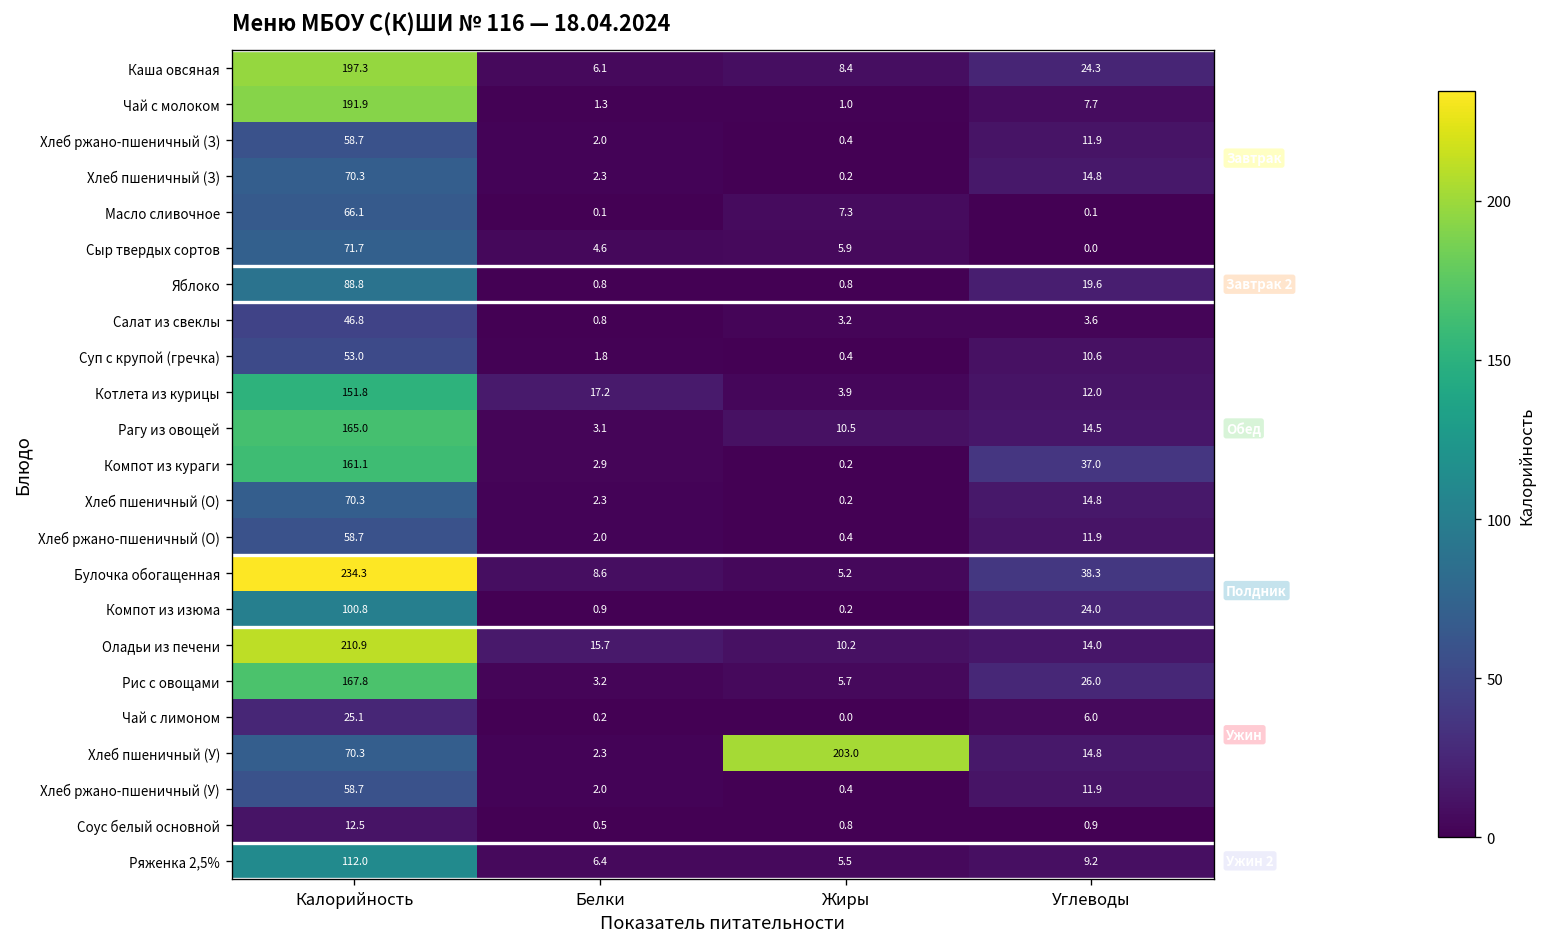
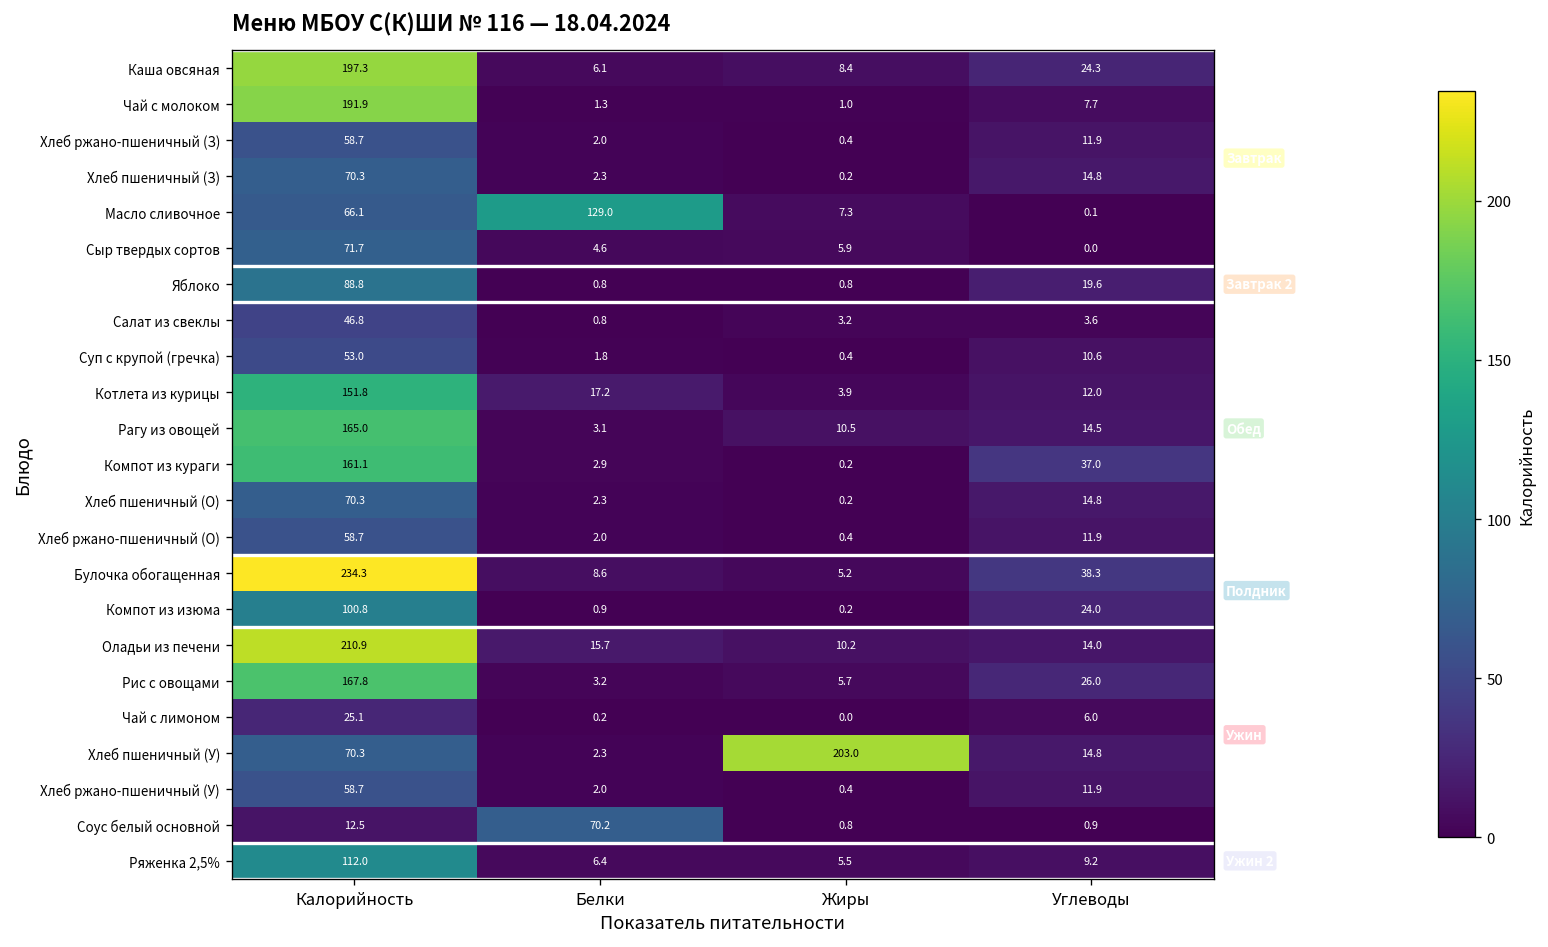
  {
    "Каша овсяная": {
      "Калорийность": 197.3,
      "Белки": 6.1,
      "Жиры": 8.4,
      "Углеводы": 24.3
    },
    "Чай с молоком": {
      "Калорийность": 191.9,
      "Белки": 1.3,
      "Жиры": 1.0,
      "Углеводы": 7.7
    },
    "Хлеб ржано-пшеничный (З)": {
      "Калорийность": 58.7,
      "Белки": 2.0,
      "Жиры": 0.4,
      "Углеводы": 11.9
    },
    "Хлеб пшеничный (З)": {
      "Калорийность": 70.3,
      "Белки": 2.3,
      "Жиры": 0.2,
      "Углеводы": 14.8
    },
    "Масло сливочное": {
      "Калорийность": 66.1,
-     "Белки": 0.1,
+     "Белки": 129.0,
      "Жиры": 7.3,
      "Углеводы": 0.1
    },
    "Сыр твердых сортов": {
      "Калорийность": 71.7,
      "Белки": 4.6,
      "Жиры": 5.9,
      "Углеводы": 0.0
    },
    "Яблоко": {
      "Калорийность": 88.8,
      "Белки": 0.8,
      "Жиры": 0.8,
      "Углеводы": 19.6
    },
    "Салат из свеклы": {
      "Калорийность": 46.8,
      "Белки": 0.8,
      "Жиры": 3.2,
      "Углеводы": 3.6
    },
    "Суп с крупой (гречка)": {
      "Калорийность": 53.0,
      "Белки": 1.8,
      "Жиры": 0.4,
      "Углеводы": 10.6
    },
    "Котлета из курицы": {
      "Калорийность": 151.8,
      "Белки": 17.2,
      "Жиры": 3.9,
      "Углеводы": 12.0
    },
    "Рагу из овощей": {
      "Калорийность": 165.0,
      "Белки": 3.1,
      "Жиры": 10.5,
      "Углеводы": 14.5
    },
    "Компот из кураги": {
      "Калорийность": 161.1,
      "Белки": 2.9,
      "Жиры": 0.2,
      "Углеводы": 37.0
    },
    "Хлеб пшеничный (О)": {
      "Калорийность": 70.3,
      "Белки": 2.3,
      "Жиры": 0.2,
      "Углеводы": 14.8
    },
    "Хлеб ржано-пшеничный (О)": {
      "Калорийность": 58.7,
      "Белки": 2.0,
      "Жиры": 0.4,
      "Углеводы": 11.9
    },
    "Булочка обогащенная": {
      "Калорийность": 234.3,
      "Белки": 8.6,
      "Жиры": 5.2,
      "Углеводы": 38.3
    },
    "Компот из изюма": {
      "Калорийность": 100.8,
      "Белки": 0.9,
      "Жиры": 0.2,
      "Углеводы": 24.0
    },
    "Оладьи из печени": {
      "Калорийность": 210.9,
      "Белки": 15.7,
      "Жиры": 10.2,
      "Углеводы": 14.0
    },
    "Рис с овощами": {
      "Калорийность": 167.8,
      "Белки": 3.2,
      "Жиры": 5.7,
      "Углеводы": 26.0
    },
    "Чай с лимоном": {
      "Калорийность": 25.1,
      "Белки": 0.2,
      "Жиры": 0.0,
      "Углеводы": 6.0
    },
    "Хлеб пшеничный (У)": {
      "Калорийность": 70.3,
      "Белки": 2.3,
      "Жиры": 203.0,
      "Углеводы": 14.8
    },
    "Хлеб ржано-пшеничный (У)": {
      "Калорийность": 58.7,
      "Белки": 2.0,
      "Жиры": 0.4,
      "Углеводы": 11.9
    },
    "Соус белый основной": {
      "Калорийность": 12.5,
-     "Белки": 0.5,
+     "Белки": 70.2,
      "Жиры": 0.8,
      "Углеводы": 0.9
    },
    "Ряженка 2,5%": {
      "Калорийность": 112.0,
      "Белки": 6.4,
      "Жиры": 5.5,
      "Углеводы": 9.2
    }
  }
